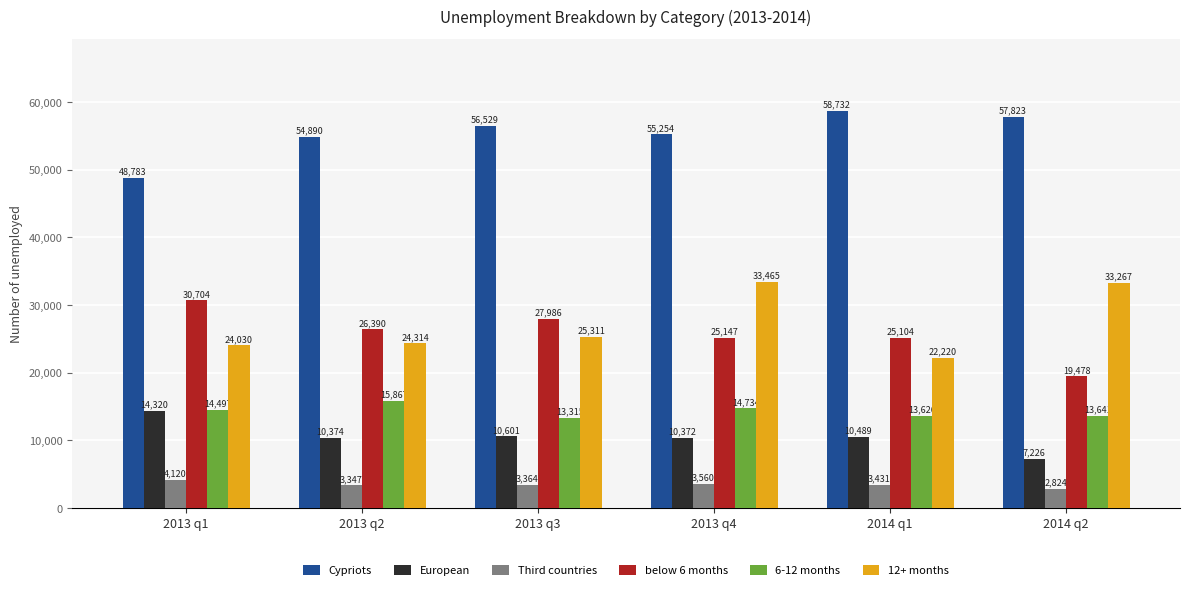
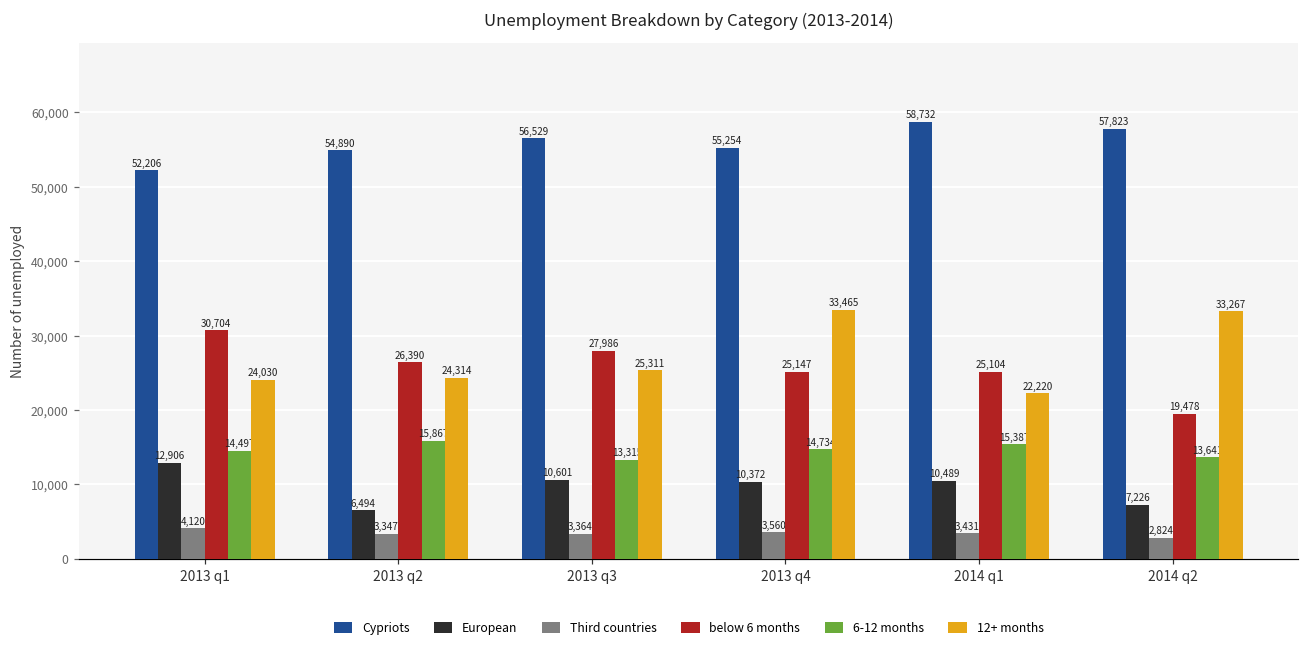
  {
    "Cypriots": {
-     "2013 q1": "48,783",
+     "2013 q1": "52,206",
      "2013 q2": "54,890",
      "2013 q3": "56,529",
      "2013 q4": "55,254",
      "2014 q1": "58,732",
      "2014 q2": "57,823"
    },
    "European": {
-     "2013 q1": "14,320",
-     "2013 q2": "10,374",
+     "2013 q1": "12,906",
+     "2013 q2": "6,494",
      "2013 q3": "10,601",
      "2013 q4": "10,372",
      "2014 q1": "10,489",
      "2014 q2": "7,226"
    },
    "Third countries": {
      "2013 q1": "4,120",
      "2013 q2": "3,347",
      "2013 q3": "3,364",
      "2013 q4": "3,560",
      "2014 q1": "3,431",
      "2014 q2": "2,824"
    },
    "below 6 months": {
      "2013 q1": "30,704",
      "2013 q2": "26,390",
      "2013 q3": "27,986",
      "2013 q4": "25,147",
      "2014 q1": "25,104",
      "2014 q2": "19,478"
    },
    "6-12 months": {
      "2013 q1": "14,497",
      "2013 q2": "15,867",
      "2013 q3": "13,315",
      "2013 q4": "14,734",
-     "2014 q1": "13,626",
+     "2014 q1": "15,387",
      "2014 q2": "13,641"
    },
    "12+ months": {
      "2013 q1": "24,030",
      "2013 q2": "24,314",
      "2013 q3": "25,311",
      "2013 q4": "33,465",
      "2014 q1": "22,220",
      "2014 q2": "33,267"
    }
  }
